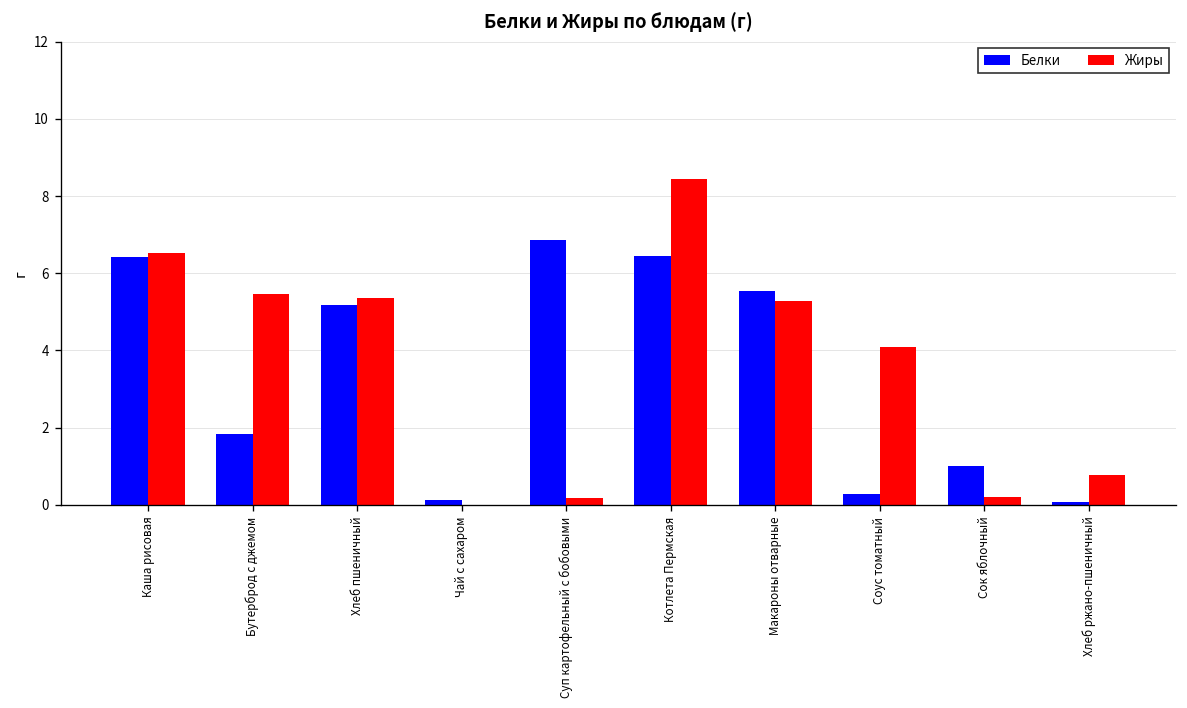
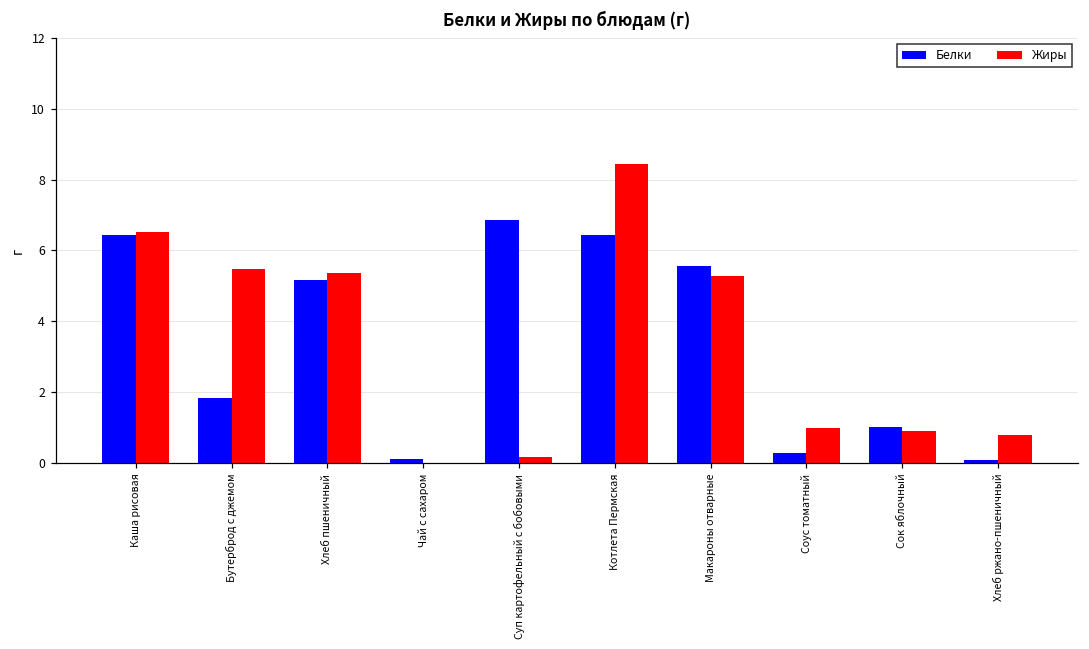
  {
    "Белки": {
      "Каша рисовая": 6.4,
      "Бутерброд с джемом": 1.8,
      "Хлеб пшеничный": 5.2,
      "Чай с сахаром": 0.1,
      "Суп картофельный с бобовыми": 6.9,
      "Котлета Пермская": 6.4,
      "Макароны отварные": 5.6,
      "Соус томатный": 0.3,
      "Сок яблочный": 1.0,
      "Хлеб ржано-пшеничный": 0.1
    },
    "Жиры": {
      "Каша рисовая": 6.5,
      "Бутерброд с джемом": 5.5,
      "Хлеб пшеничный": 5.4,
      "Чай с сахаром": 0.0,
      "Суп картофельный с бобовыми": 0.2,
      "Котлета Пермская": 8.5,
      "Макароны отварные": 5.3,
-     "Соус томатный": 4.1,
-     "Сок яблочный": 0.2,
+     "Соус томатный": 1.0,
+     "Сок яблочный": 0.9,
      "Хлеб ржано-пшеничный": 0.8
    }
  }
